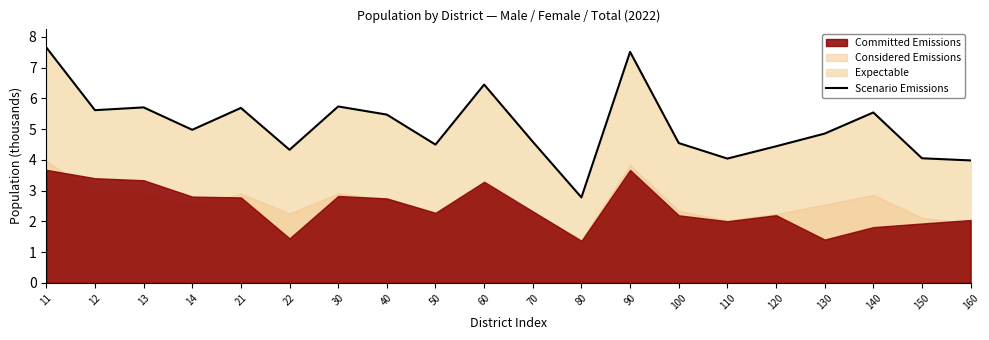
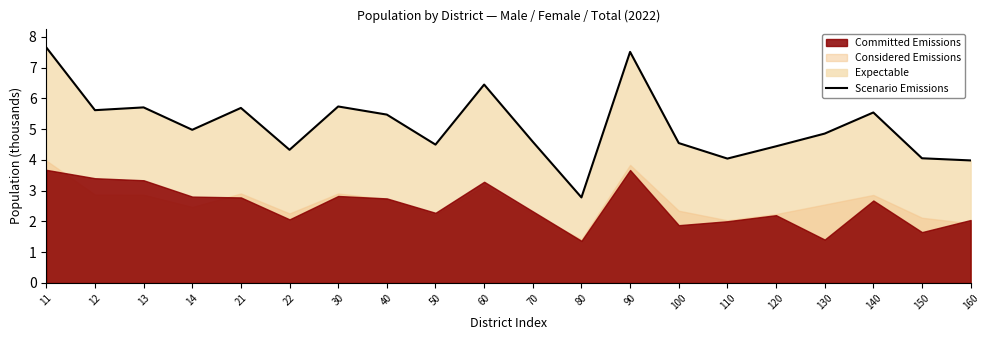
  {
    "Committed Emissions": {
      "11": 3.7,
      "12": 3.4,
      "13": 3.3,
      "14": 2.8,
      "21": 2.8,
-     "22": 1.4,
+     "22": 2.1,
      "60": 3.3,
      "90": 3.7,
-     "100": 2.2,
+     "100": 1.9,
      "130": 1.4,
-     "140": 1.8,
-     "150": 1.9,
+     "140": 2.7,
+     "150": 1.7,
      "160": 2.0
    }
  }
